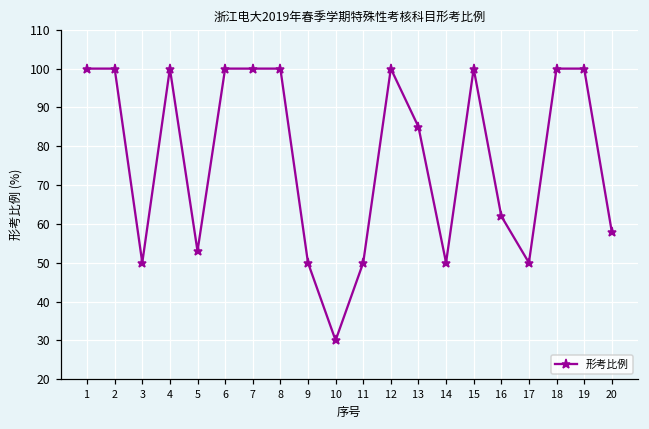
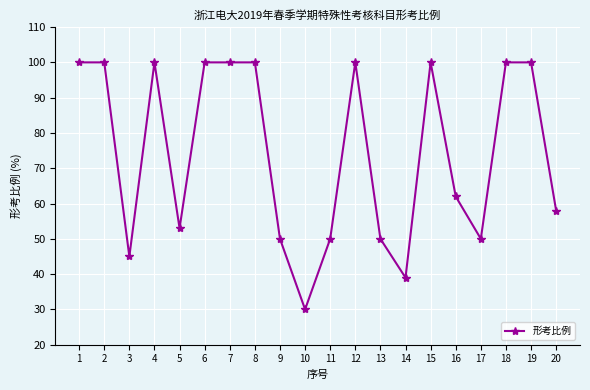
  {
    "1": 100,
    "2": 100,
-   "3": 50,
+   "3": 45,
    "4": 100,
    "5": 53,
    "6": 100,
    "7": 100,
    "8": 100,
    "9": 50,
    "10": 30,
    "11": 50,
    "12": 100,
-   "13": 85,
-   "14": 50,
+   "13": 50,
+   "14": 39,
    "15": 100,
    "16": 62,
    "17": 50,
    "18": 100,
    "19": 100,
    "20": 58
  }
